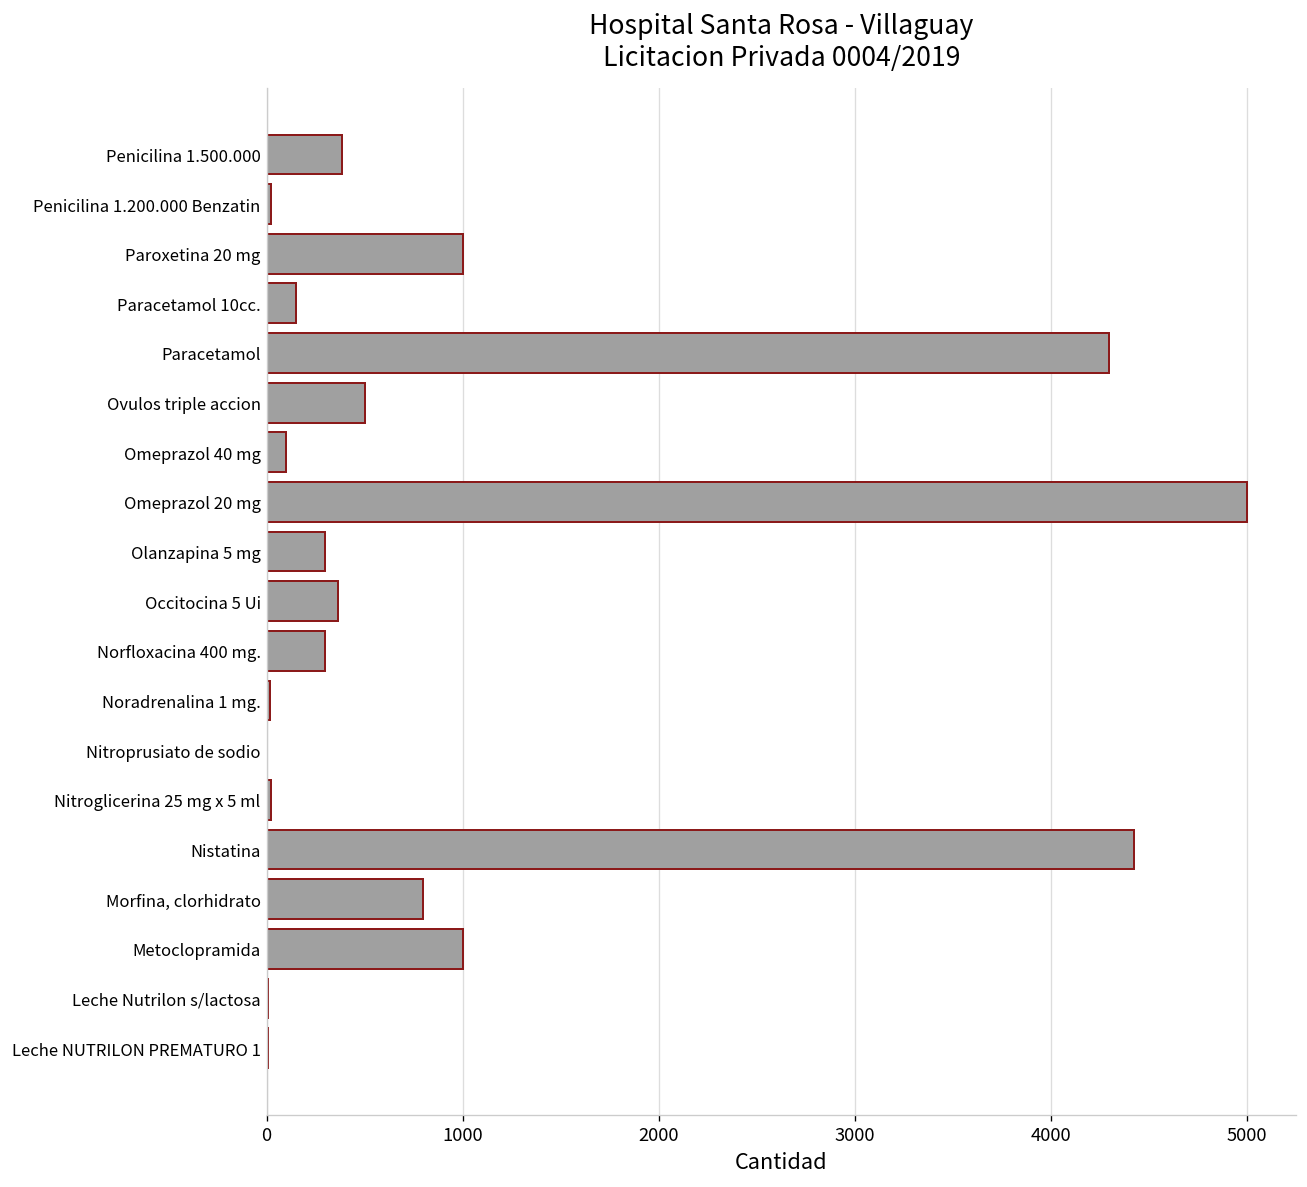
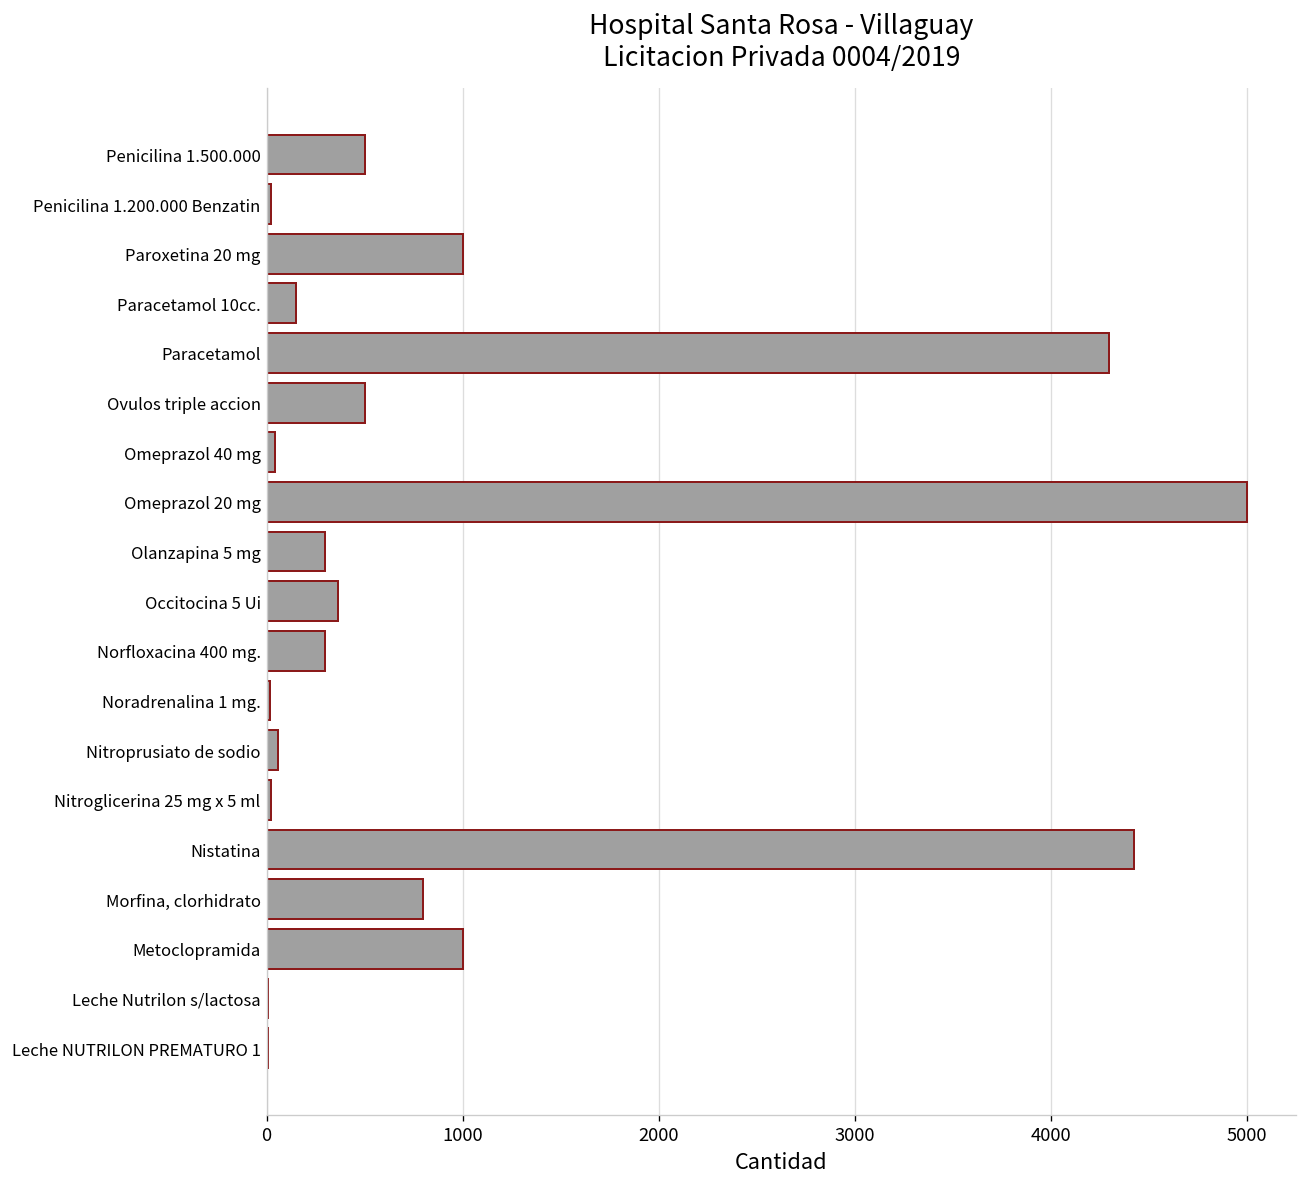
  {
-   "Penicilina 1.500.000": 390,
+   "Penicilina 1.500.000": 500,
    "Penicilina 1.200.000 Benzatin": 30,
    "Paroxetina 20 mg": 1000,
    "Paracetamol 10cc.": 150,
    "Paracetamol": 4290,
    "Ovulos triple accion": 500,
-   "Omeprazol 40 mg": 100,
+   "Omeprazol 40 mg": 40,
    "Omeprazol 20 mg": 5000,
    "Olanzapina 5 mg": 300,
    "Occitocina 5 Ui": 360,
    "Norfloxacina 400 mg.": 300,
    "Noradrenalina 1 mg.": 20,
-   "Nitroprusiato de sodio": 0,
+   "Nitroprusiato de sodio": 60,
    "Nitroglicerina 25 mg x 5 ml": 30,
    "Nistatina": 4420,
    "Morfina, clorhidrato": 800,
    "Metoclopramida": 1000
  }
